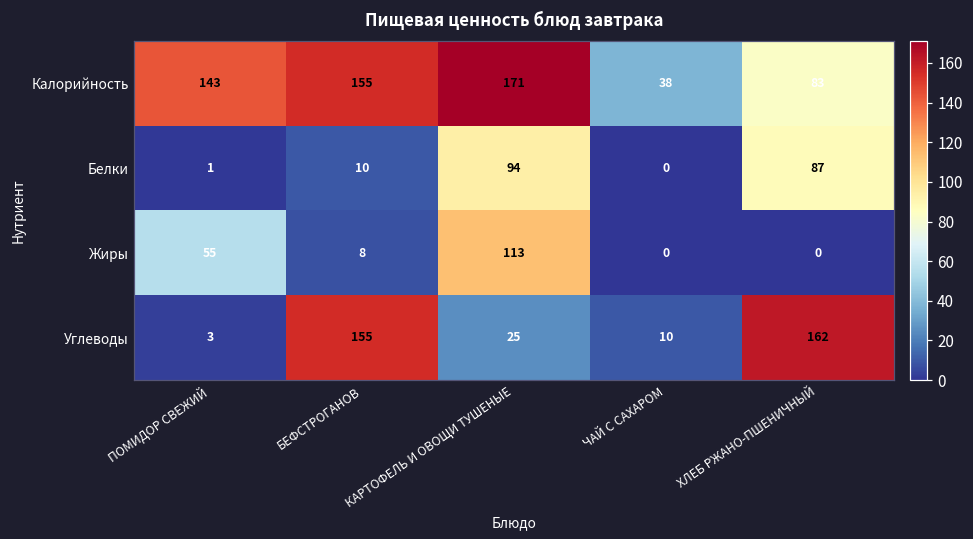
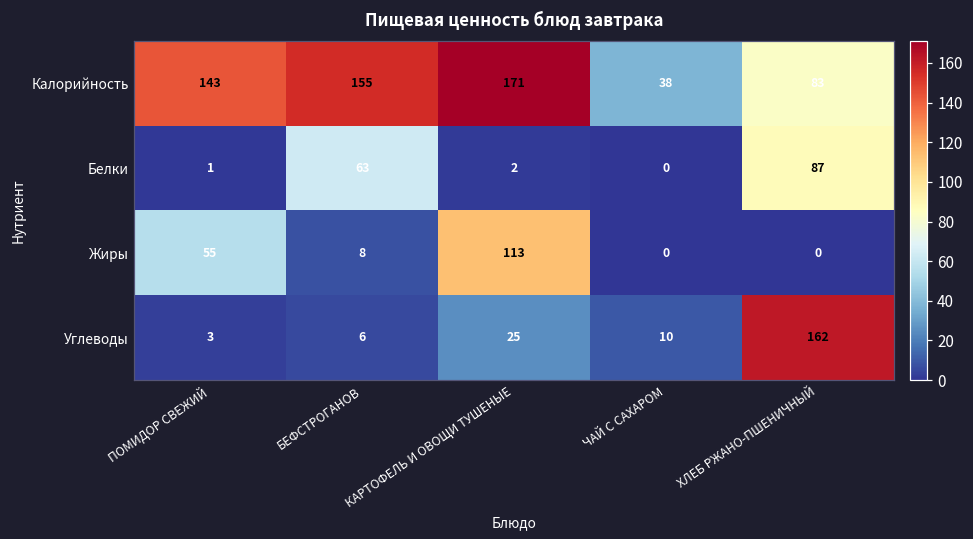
  {
    "Калорийность": {
      "ПОМИДОР СВЕЖИЙ": 143,
      "БЕФСТРОГАНОВ": 155,
      "КАРТОФЕЛЬ И ОВОЩИ ТУШЕНЫЕ": 171,
      "ЧАЙ С САХАРОМ": 38,
      "ХЛЕБ РЖАНО-ПШЕНИЧНЫЙ": 83
    },
    "Белки": {
      "ПОМИДОР СВЕЖИЙ": 1,
-     "БЕФСТРОГАНОВ": 10,
-     "КАРТОФЕЛЬ И ОВОЩИ ТУШЕНЫЕ": 94,
+     "БЕФСТРОГАНОВ": 63,
+     "КАРТОФЕЛЬ И ОВОЩИ ТУШЕНЫЕ": 2,
      "ЧАЙ С САХАРОМ": 0,
      "ХЛЕБ РЖАНО-ПШЕНИЧНЫЙ": 87
    },
    "Жиры": {
      "ПОМИДОР СВЕЖИЙ": 55,
      "БЕФСТРОГАНОВ": 8,
      "КАРТОФЕЛЬ И ОВОЩИ ТУШЕНЫЕ": 113,
      "ЧАЙ С САХАРОМ": 0,
      "ХЛЕБ РЖАНО-ПШЕНИЧНЫЙ": 0
    },
    "Углеводы": {
      "ПОМИДОР СВЕЖИЙ": 3,
-     "БЕФСТРОГАНОВ": 155,
+     "БЕФСТРОГАНОВ": 6,
      "КАРТОФЕЛЬ И ОВОЩИ ТУШЕНЫЕ": 25,
      "ЧАЙ С САХАРОМ": 10,
      "ХЛЕБ РЖАНО-ПШЕНИЧНЫЙ": 162
    }
  }
